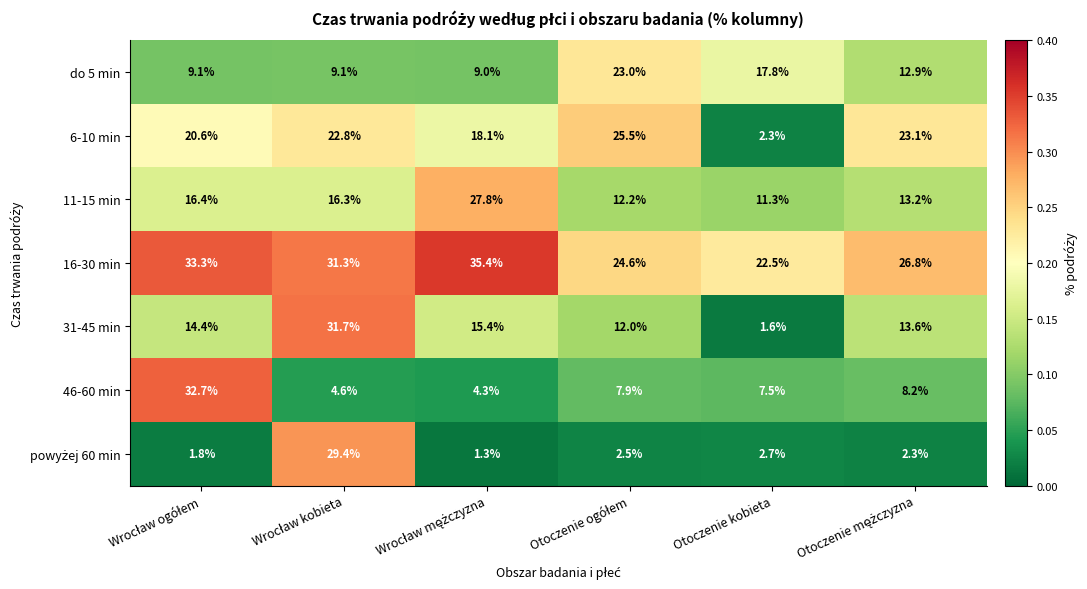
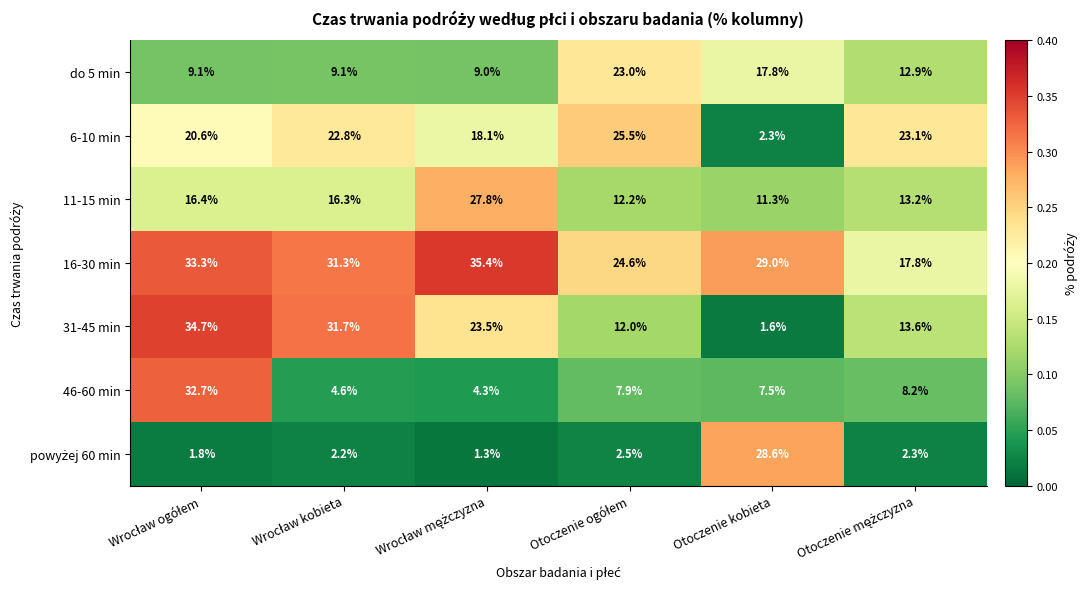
  {
    "do 5 min": {
      "Wrocław ogółem": "9.1%",
      "Wrocław kobieta": "9.1%",
      "Wrocław mężczyzna": "9.0%",
      "Otoczenie ogółem": "23.0%",
      "Otoczenie kobieta": "17.8%",
      "Otoczenie mężczyzna": "12.9%"
    },
    "6-10 min": {
      "Wrocław ogółem": "20.6%",
      "Wrocław kobieta": "22.8%",
      "Wrocław mężczyzna": "18.1%",
      "Otoczenie ogółem": "25.5%",
      "Otoczenie kobieta": "2.3%",
      "Otoczenie mężczyzna": "23.1%"
    },
    "11-15 min": {
      "Wrocław ogółem": "16.4%",
      "Wrocław kobieta": "16.3%",
      "Wrocław mężczyzna": "27.8%",
      "Otoczenie ogółem": "12.2%",
      "Otoczenie kobieta": "11.3%",
      "Otoczenie mężczyzna": "13.2%"
    },
    "16-30 min": {
      "Wrocław ogółem": "33.3%",
      "Wrocław kobieta": "31.3%",
      "Wrocław mężczyzna": "35.4%",
      "Otoczenie ogółem": "24.6%",
-     "Otoczenie kobieta": "22.5%",
-     "Otoczenie mężczyzna": "26.8%"
+     "Otoczenie kobieta": "29.0%",
+     "Otoczenie mężczyzna": "17.8%"
    },
    "31-45 min": {
-     "Wrocław ogółem": "14.4%",
+     "Wrocław ogółem": "34.7%",
      "Wrocław kobieta": "31.7%",
-     "Wrocław mężczyzna": "15.4%",
+     "Wrocław mężczyzna": "23.5%",
      "Otoczenie ogółem": "12.0%",
      "Otoczenie kobieta": "1.6%",
      "Otoczenie mężczyzna": "13.6%"
    },
    "46-60 min": {
      "Wrocław ogółem": "32.7%",
      "Wrocław kobieta": "4.6%",
      "Wrocław mężczyzna": "4.3%",
      "Otoczenie ogółem": "7.9%",
      "Otoczenie kobieta": "7.5%",
      "Otoczenie mężczyzna": "8.2%"
    },
    "powyżej 60 min": {
      "Wrocław ogółem": "1.8%",
-     "Wrocław kobieta": "29.4%",
+     "Wrocław kobieta": "2.2%",
      "Wrocław mężczyzna": "1.3%",
      "Otoczenie ogółem": "2.5%",
-     "Otoczenie kobieta": "2.7%",
+     "Otoczenie kobieta": "28.6%",
      "Otoczenie mężczyzna": "2.3%"
    }
  }
